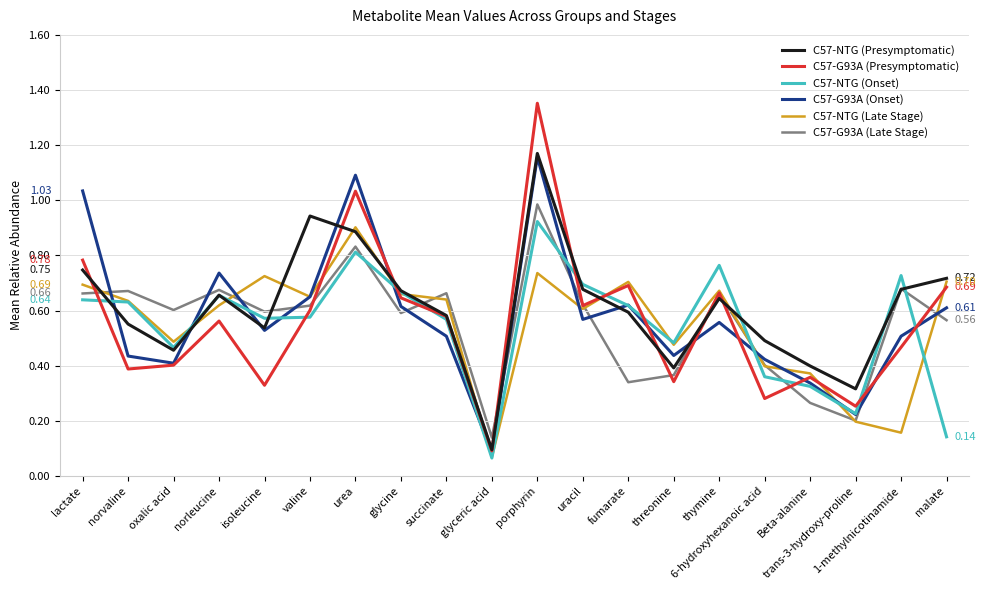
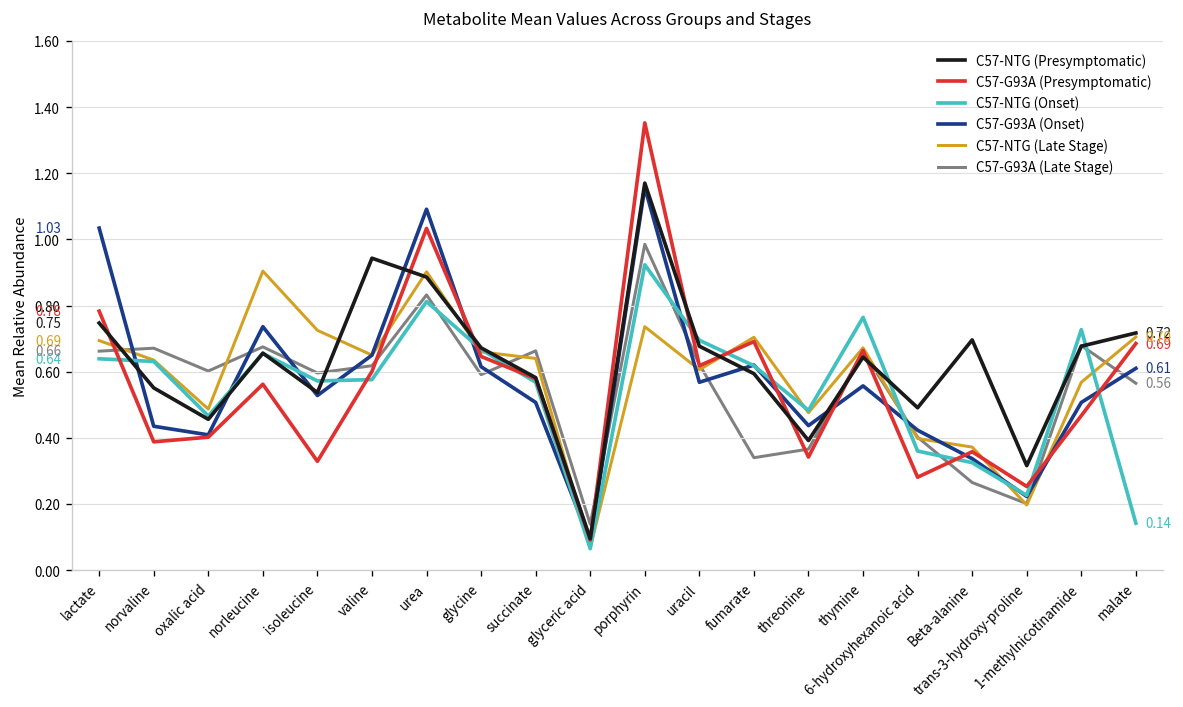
  {
    "C57-NTG (Presymptomatic)": {
      "lactate": 0.75,
      "norvaline": 0.55,
      "oxalic acid": 0.46,
      "valine": 0.94,
      "urea": 0.89,
      "porphyrin": 1.17,
      "uracil": 0.68,
      "fumarate": 0.59,
      "threonine": 0.39,
      "thymine": 0.64,
      "6-hydroxyhexanoic acid": 0.49,
-     "Beta-alanine": 0.40,
+     "Beta-alanine": 0.70,
      "trans-3-hydroxy-proline": 0.32
    },
    "C57-G93A (Presymptomatic)": {
      "lactate": 0.78,
      "norvaline": 0.39,
      "norleucine": 0.56,
      "isoleucine": 0.33,
      "valine": 0.60,
      "urea": 1.03,
      "glycine": 0.65,
      "porphyrin": 1.35,
      "fumarate": 0.69,
      "threonine": 0.34,
      "6-hydroxyhexanoic acid": 0.28,
      "Beta-alanine": 0.36,
      "trans-3-hydroxy-proline": 0.25,
      "1-methylnicotinamide": 0.47
    },
    "C57-NTG (Onset)": {
      "malate": 0.14
    },
    "C57-G93A (Onset)": {
      "malate": 0.61
    },
    "C57-NTG (Late Stage)": {
      "lactate": 0.69,
      "oxalic acid": 0.49,
-     "norleucine": 0.62,
+     "norleucine": 0.90,
      "isoleucine": 0.73,
      "urea": 0.90,
      "succinate": 0.64,
      "porphyrin": 0.74,
      "uracil": 0.61,
      "fumarate": 0.70,
      "Beta-alanine": 0.37,
-     "1-methylnicotinamide": 0.16
+     "1-methylnicotinamide": 0.57
    },
    "C57-G93A (Late Stage)": {
      "malate": 0.56
    }
  }
